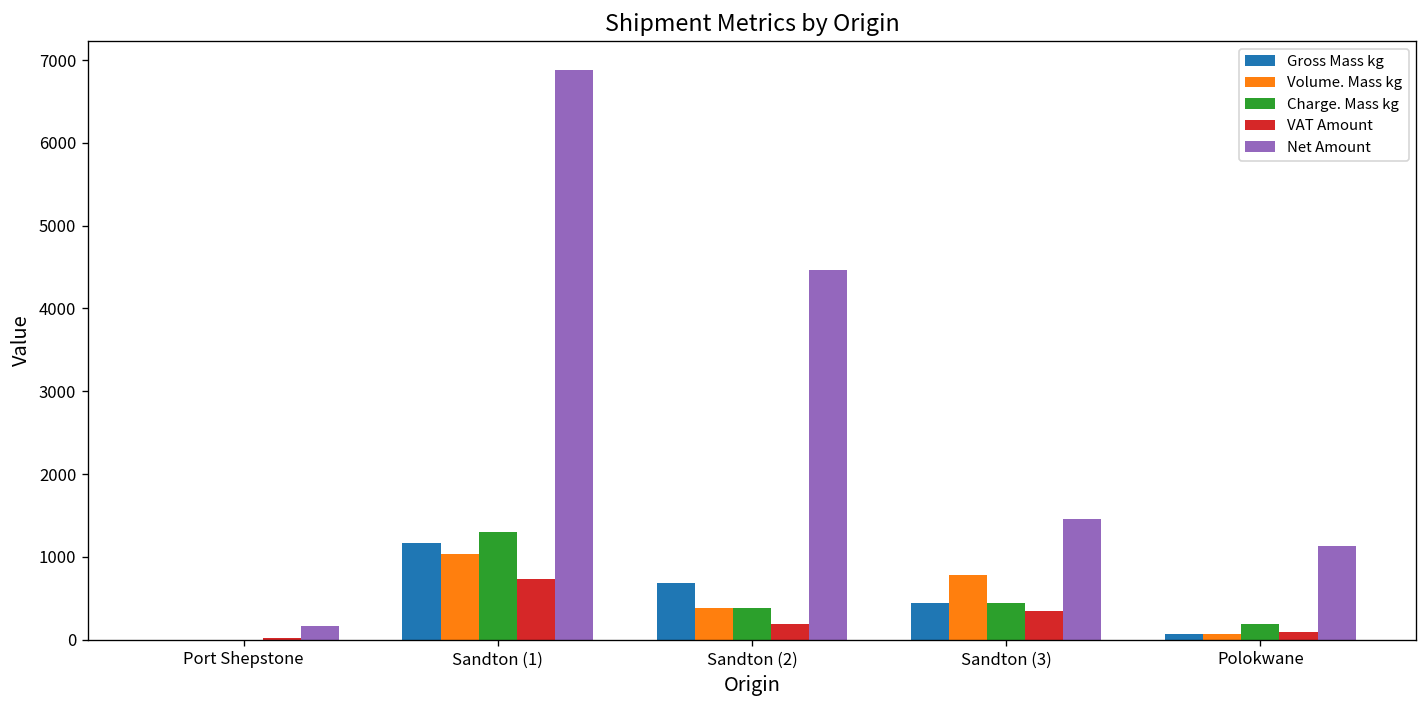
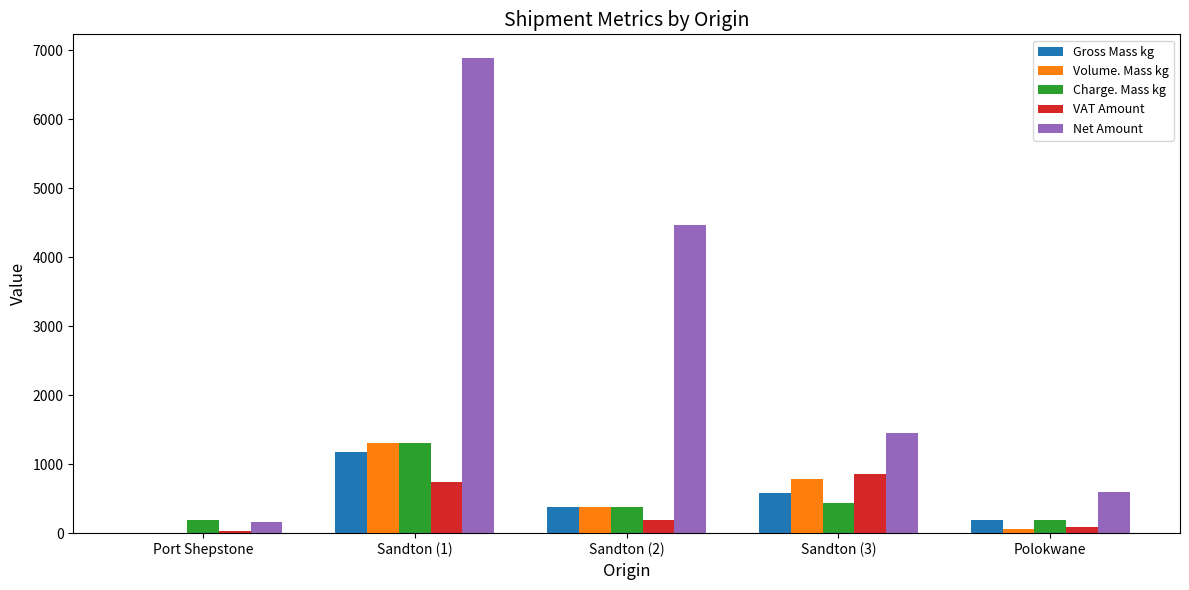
  {
    "Gross Mass kg": {
      "Sandton (1)": 1200,
-     "Sandton (2)": 700,
-     "Sandton (3)": 400,
-     "Polokwane": 100
+     "Sandton (2)": 400,
+     "Sandton (3)": 600,
+     "Polokwane": 200
    },
    "Volume. Mass kg": {
-     "Sandton (1)": 1000,
+     "Sandton (1)": 1300,
      "Sandton (2)": 400,
      "Sandton (3)": 800,
      "Polokwane": 100
    },
    "Charge. Mass kg": {
-     "Port Shepstone": 0,
+     "Port Shepstone": 200,
      "Sandton (1)": 1300,
      "Sandton (2)": 400,
      "Sandton (3)": 400,
      "Polokwane": 200
    },
    "VAT Amount": {
      "Sandton (1)": 700,
      "Sandton (2)": 200,
-     "Sandton (3)": 400,
+     "Sandton (3)": 900,
      "Polokwane": 100
    },
    "Net Amount": {
      "Port Shepstone": 200,
      "Sandton (1)": 6900,
      "Sandton (2)": 4500,
      "Sandton (3)": 1500,
-     "Polokwane": 1100
+     "Polokwane": 600
    }
  }
